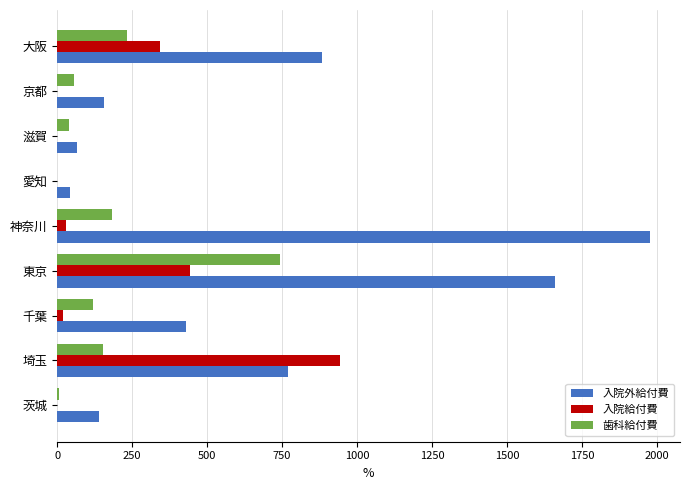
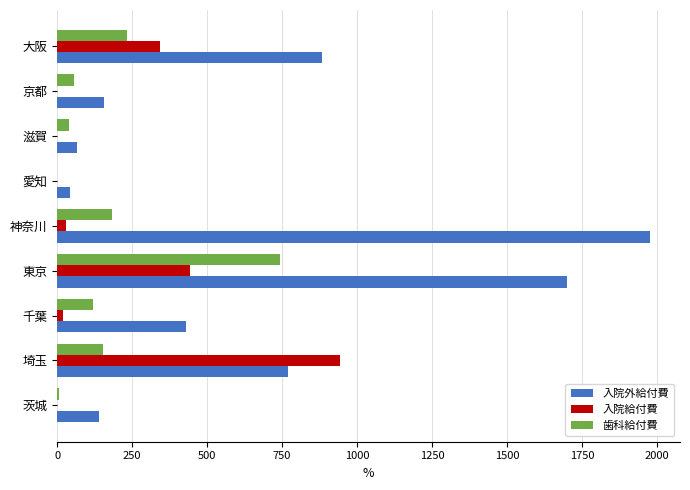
  {
    "入院外給付費": {
      "大阪": 880,
      "京都": 160,
      "滋賀": 70,
      "愛知": 40,
      "神奈川": 1980,
-     "東京": 1660,
+     "東京": 1700,
      "千葉": 430,
      "埼玉": 770,
      "茨城": 140
    },
    "入院給付費": {
      "大阪": 340,
      "京都": 0,
      "滋賀": 0,
      "愛知": 0,
      "神奈川": 30,
      "東京": 440,
      "千葉": 20,
      "埼玉": 940,
      "茨城": 0
    },
    "歯科給付費": {
      "大阪": 230,
      "京都": 60,
      "滋賀": 40,
      "愛知": 0,
      "神奈川": 180,
      "東京": 740,
      "千葉": 120,
      "埼玉": 150
    }
  }
